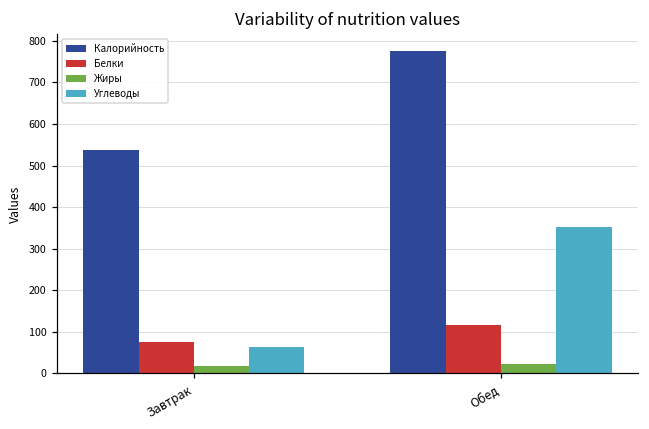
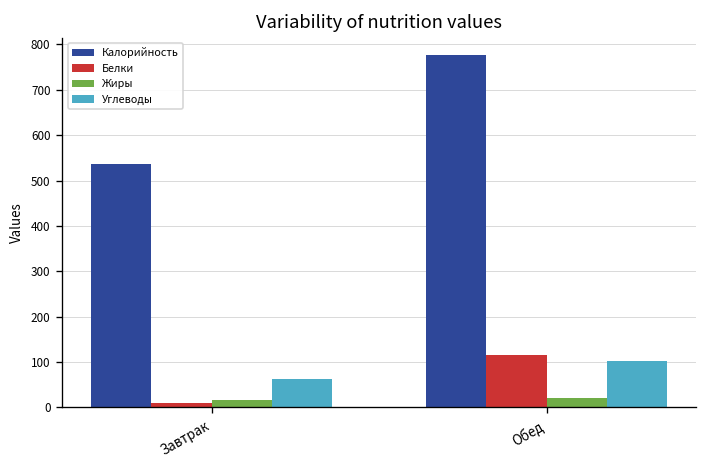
  {
    "Калорийность": {
      "Завтрак": 540,
      "Обед": 780
    },
    "Белки": {
-     "Завтрак": 70,
+     "Завтрак": 10,
      "Обед": 120
    },
    "Жиры": {
      "Завтрак": 20,
      "Обед": 20
    },
    "Углеводы": {
      "Завтрак": 60,
-     "Обед": 350
+     "Обед": 100
    }
  }
